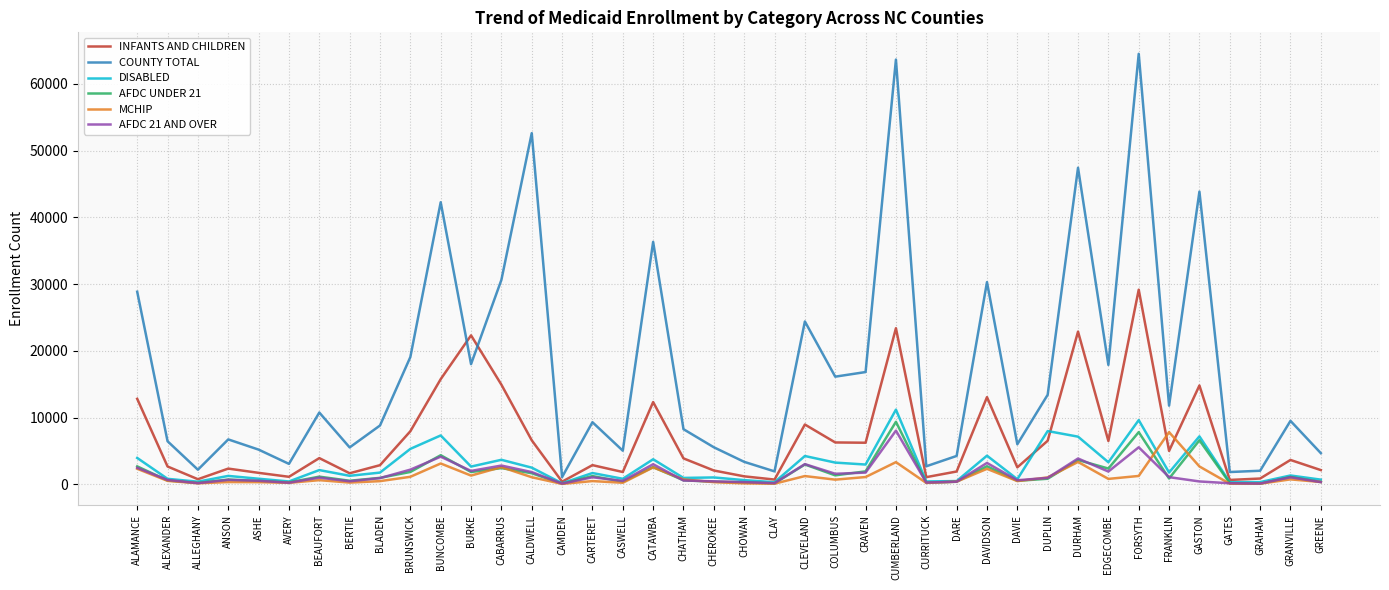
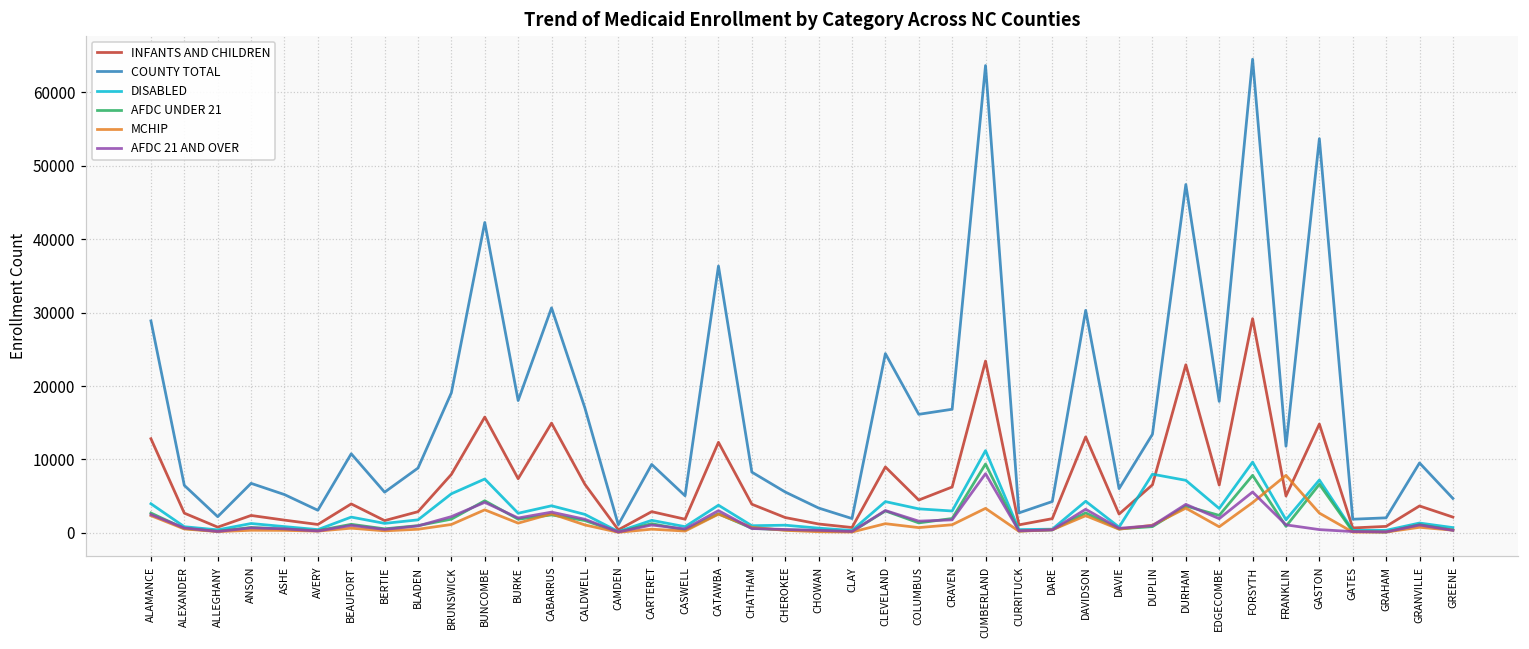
  {
    "INFANTS AND CHILDREN": {
      "ALAMANCE": 13000,
      "ALEXANDER": 3000,
      "ANSON": 2000,
      "ASHE": 2000,
      "AVERY": 1000,
      "BEAUFORT": 4000,
      "BLADEN": 3000,
      "BRUNSWICK": 8000,
      "BUNCOMBE": 16000,
-     "BURKE": 22000,
+     "BURKE": 7000,
      "CABARRUS": 15000,
      "CALDWELL": 7000,
      "CARTERET": 3000,
      "CASWELL": 2000,
      "CATAWBA": 12000,
      "CHATHAM": 4000,
      "CHEROKEE": 2000,
      "CHOWAN": 1000,
      "CLAY": 1000,
      "CLEVELAND": 9000,
-     "COLUMBUS": 6000,
+     "COLUMBUS": 4000,
      "CRAVEN": 6000,
      "CUMBERLAND": 23000,
      "CURRITUCK": 1000,
      "DARE": 2000,
      "DAVIDSON": 13000,
      "DAVIE": 3000,
      "DUPLIN": 7000,
      "DURHAM": 23000,
      "EDGECOMBE": 7000,
      "FORSYTH": 29000,
      "FRANKLIN": 5000,
      "GASTON": 15000,
      "GRAHAM": 1000,
      "GRANVILLE": 4000,
      "GREENE": 2000
    },
    "COUNTY TOTAL": {
      "ALAMANCE": 29000,
      "ALEXANDER": 6000,
      "ALLEGHANY": 2000,
      "ANSON": 7000,
      "ASHE": 5000,
      "AVERY": 3000,
      "BEAUFORT": 11000,
      "BERTIE": 6000,
      "BLADEN": 9000,
      "BRUNSWICK": 19000,
      "BUNCOMBE": 42000,
      "BURKE": 18000,
      "CABARRUS": 31000,
-     "CALDWELL": 53000,
+     "CALDWELL": 17000,
      "CAMDEN": 1000,
      "CARTERET": 9000,
      "CASWELL": 5000,
      "CATAWBA": 36000,
      "CHATHAM": 8000,
      "CHEROKEE": 6000,
      "CHOWAN": 3000,
      "CLAY": 2000,
      "CLEVELAND": 24000,
      "COLUMBUS": 16000,
      "CRAVEN": 17000,
      "CUMBERLAND": 64000,
      "CURRITUCK": 3000,
      "DARE": 4000,
      "DAVIDSON": 30000,
      "DAVIE": 6000,
      "DUPLIN": 13000,
      "DURHAM": 47000,
      "EDGECOMBE": 18000,
      "FORSYTH": 64000,
      "FRANKLIN": 12000,
-     "GASTON": 44000,
+     "GASTON": 54000,
      "GATES": 2000,
      "GRAHAM": 2000,
      "GRANVILLE": 10000,
      "GREENE": 5000
    },
    "DISABLED": {
      "ALAMANCE": 4000,
      "ANSON": 1000,
      "BEAUFORT": 2000,
      "BLADEN": 2000,
      "BRUNSWICK": 5000,
      "BUNCOMBE": 7000,
      "BURKE": 3000,
      "CABARRUS": 4000,
      "CALDWELL": 3000,
      "CARTERET": 2000,
      "CATAWBA": 4000,
      "CHEROKEE": 1000,
      "CLEVELAND": 4000,
      "COLUMBUS": 3000,
      "CRAVEN": 3000,
      "CUMBERLAND": 11000,
      "DAVIDSON": 4000,
      "DUPLIN": 8000,
      "DURHAM": 7000,
      "EDGECOMBE": 3000,
      "FORSYTH": 10000,
      "FRANKLIN": 2000,
      "GASTON": 7000
    },
    "AFDC UNDER 21": {
      "CUMBERLAND": 9000,
      "DAVIDSON": 3000,
      "EDGECOMBE": 2000,
      "FORSYTH": 8000,
      "GASTON": 7000
    },
    "MCHIP": {
      "BEAUFORT": 1000,
      "BLADEN": 0,
      "BRUNSWICK": 1000,
      "BUNCOMBE": 3000,
      "BURKE": 1000,
      "CALDWELL": 1000,
      "CARTERET": 1000,
      "CLEVELAND": 1000,
      "COLUMBUS": 1000,
      "CRAVEN": 1000,
      "CUMBERLAND": 3000,
      "DAVIDSON": 2000,
      "EDGECOMBE": 1000,
-     "FORSYTH": 1000,
+     "FORSYTH": 4000,
      "FRANKLIN": 8000,
      "GASTON": 3000
    },
    "AFDC 21 AND OVER": {
      "CATAWBA": 3000,
      "CUMBERLAND": 8000,
      "DAVIDSON": 3000,
      "EDGECOMBE": 2000,
      "FORSYTH": 6000,
      "GASTON": 0
    }
  }
